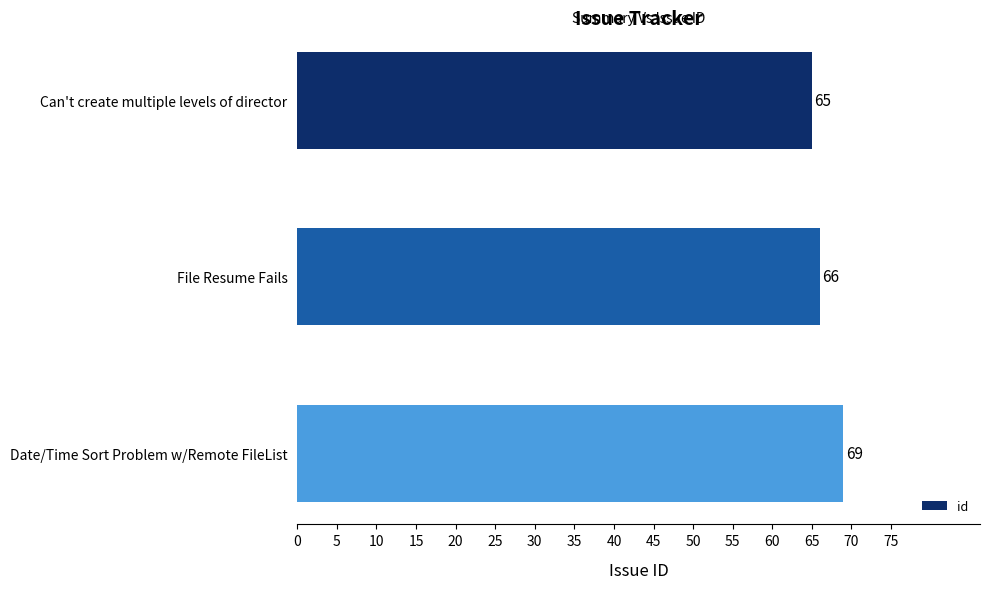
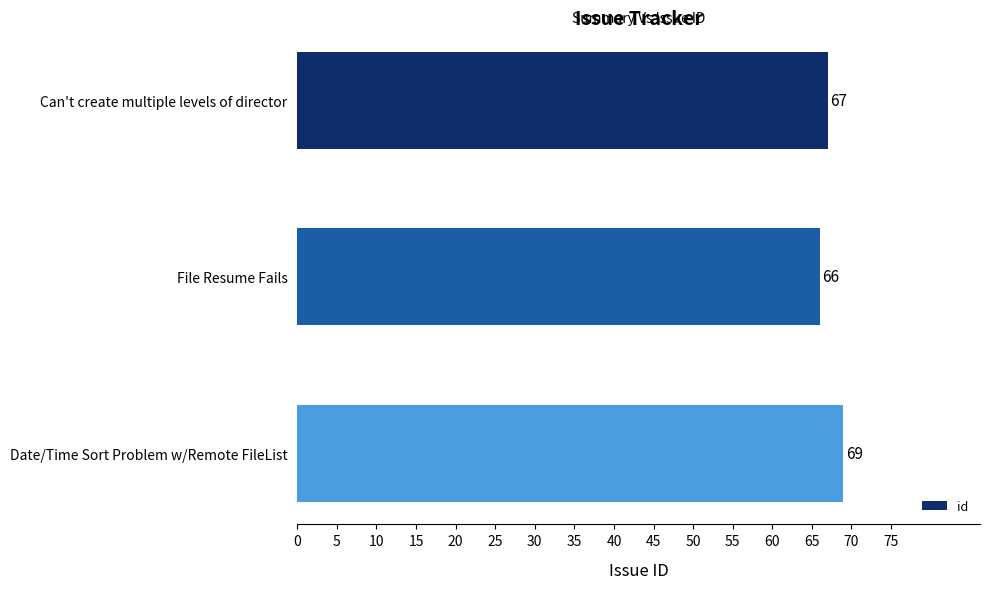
  {
-   "Can't create multiple levels of director": 65,
+   "Can't create multiple levels of director": 67,
    "File Resume Fails": 66,
    "Date/Time Sort Problem w/Remote FileList": 69
  }
